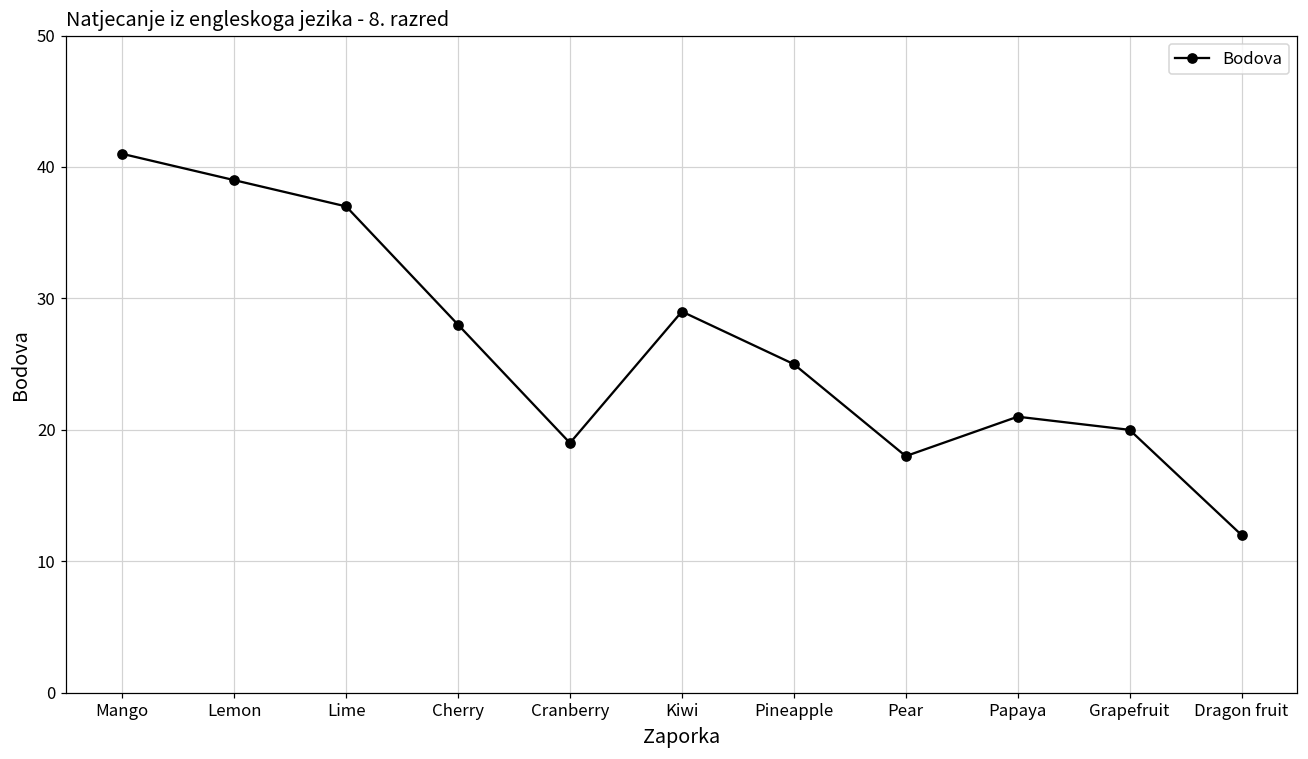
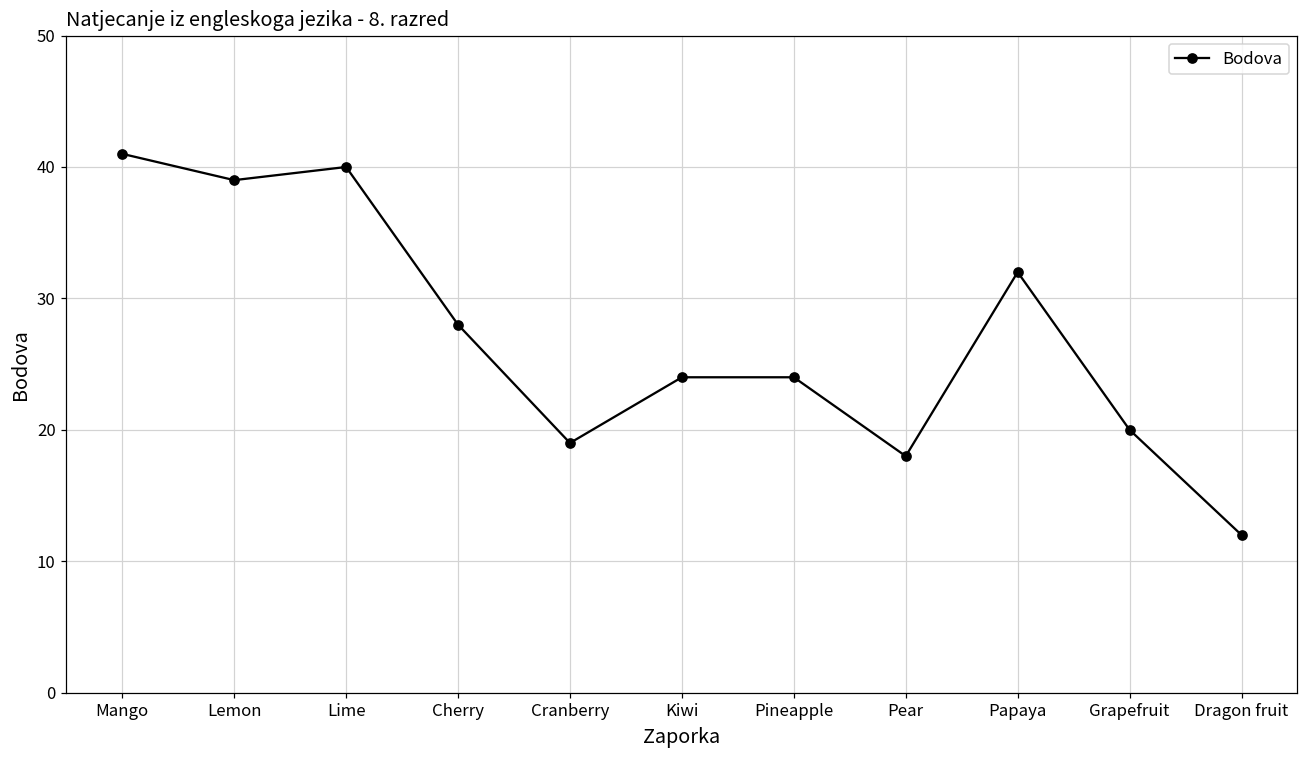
  {
    "Mango": 41,
    "Lemon": 39,
-   "Lime": 37,
+   "Lime": 40,
    "Cherry": 28,
    "Cranberry": 19,
-   "Kiwi": 29,
-   "Pineapple": 25,
+   "Kiwi": 24,
+   "Pineapple": 24,
    "Pear": 18,
-   "Papaya": 21,
+   "Papaya": 32,
    "Grapefruit": 20,
    "Dragon fruit": 12
  }
